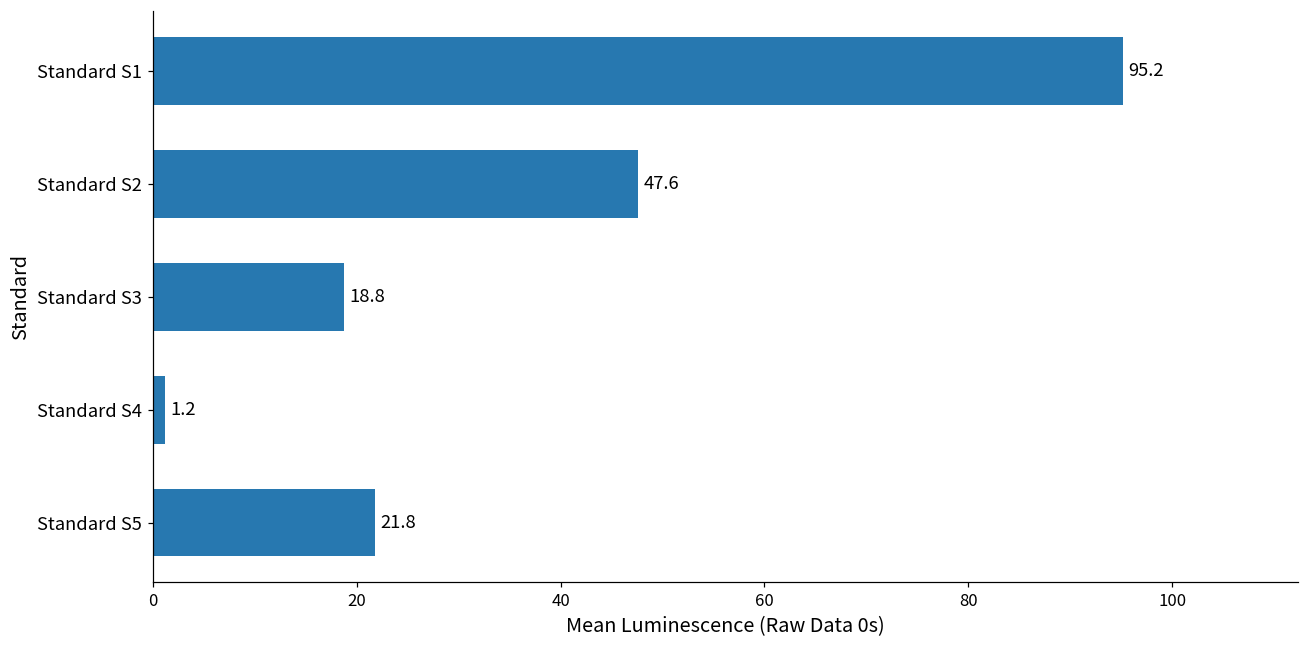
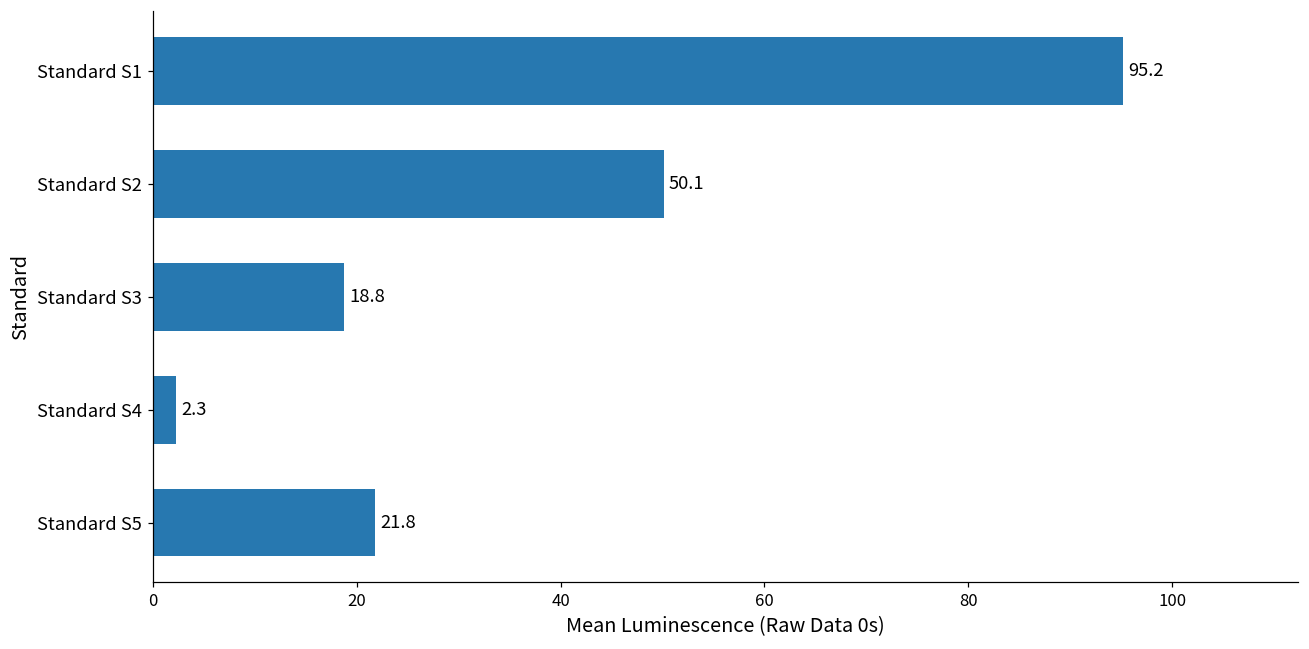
  {
    "Standard S1": 95.2,
-   "Standard S2": 47.6,
+   "Standard S2": 50.1,
    "Standard S3": 18.8,
-   "Standard S4": 1.2,
+   "Standard S4": 2.3,
    "Standard S5": 21.8
  }
